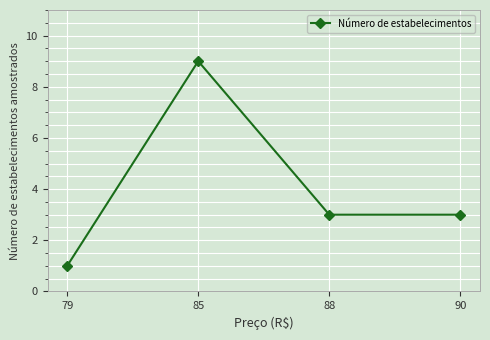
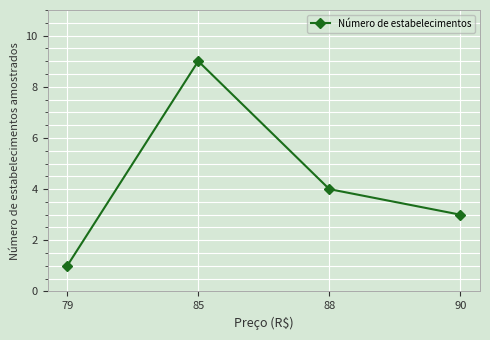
  {
    "79": 1,
    "85": 9,
-   "88": 3,
+   "88": 4,
    "90": 3
  }
